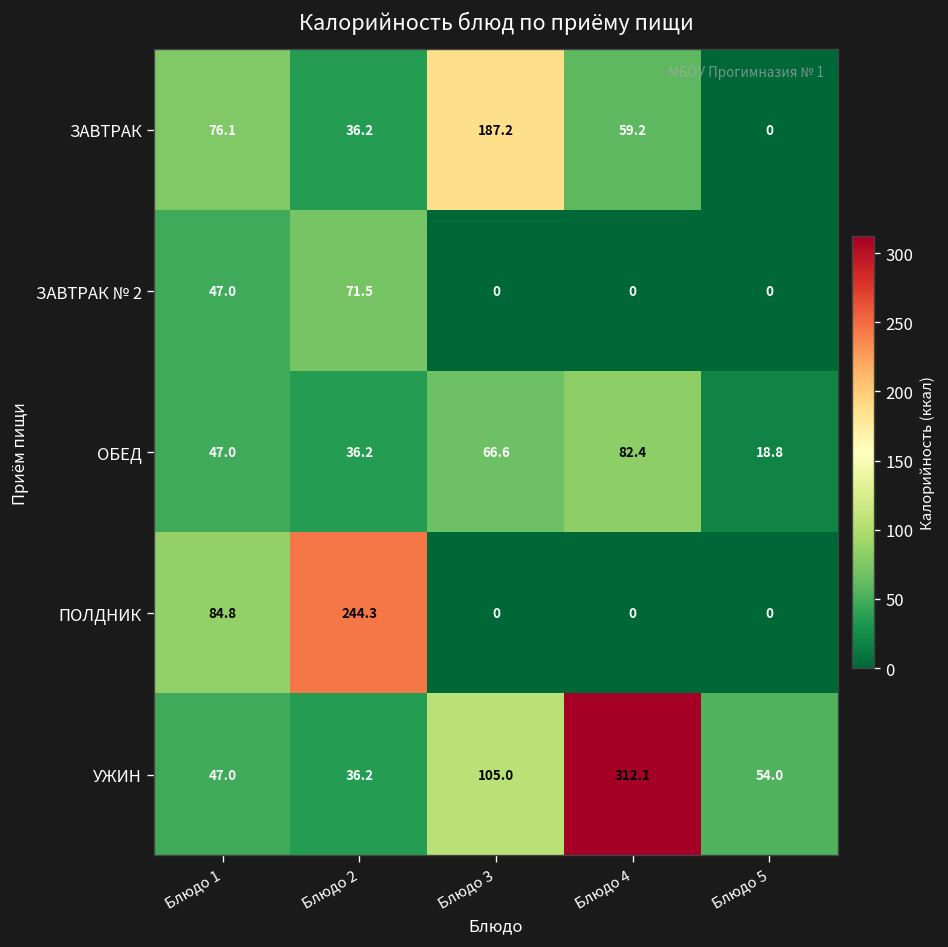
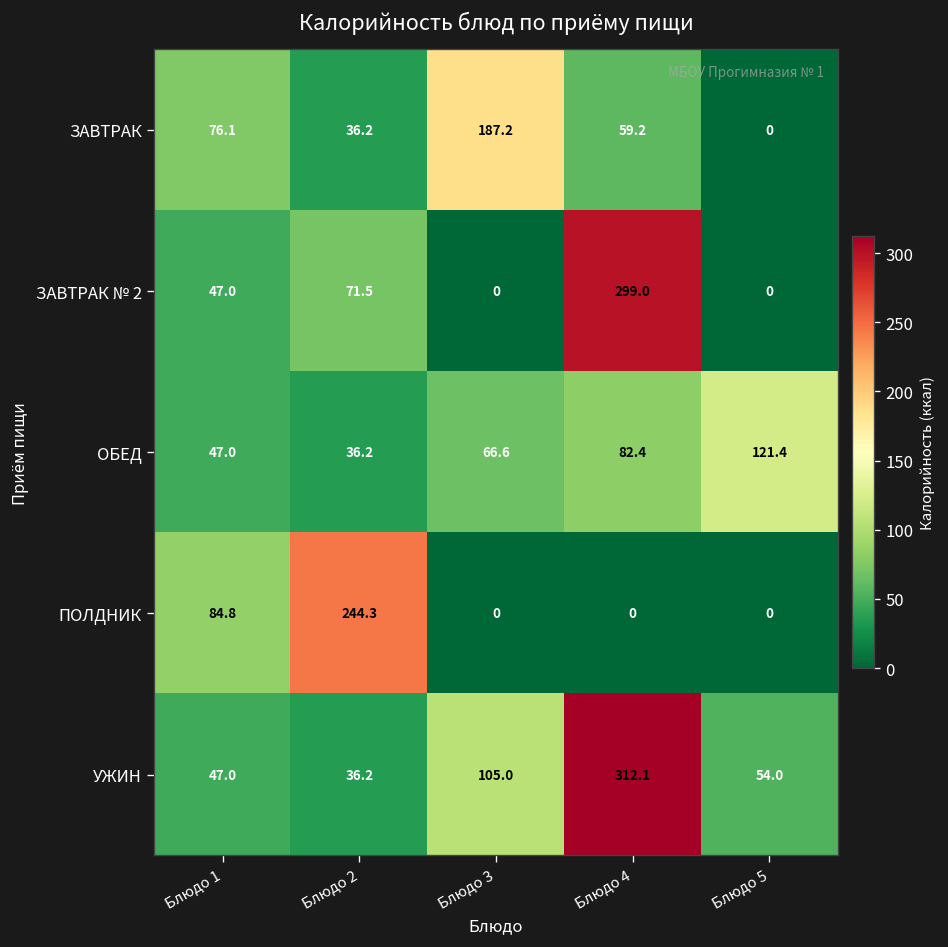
  {
    "ЗАВТРАК": {
      "Блюдо 1": 76.1,
      "Блюдо 2": 36.2,
      "Блюдо 3": 187.2,
      "Блюдо 4": 59.2
    },
    "ЗАВТРАК № 2": {
      "Блюдо 1": 47.0,
      "Блюдо 2": 71.5,
      "Блюдо 3": 0,
-     "Блюдо 4": 0,
+     "Блюдо 4": 299.0,
      "Блюдо 5": 0
    },
    "ОБЕД": {
      "Блюдо 1": 47.0,
      "Блюдо 2": 36.2,
      "Блюдо 3": 66.6,
      "Блюдо 4": 82.4,
-     "Блюдо 5": 18.8
+     "Блюдо 5": 121.4
    },
    "ПОЛДНИК": {
      "Блюдо 1": 84.8,
      "Блюдо 2": 244.3,
      "Блюдо 3": 0,
      "Блюдо 4": 0,
      "Блюдо 5": 0
    },
    "УЖИН": {
      "Блюдо 1": 47.0,
      "Блюдо 2": 36.2,
      "Блюдо 3": 105.0,
      "Блюдо 4": 312.1,
      "Блюдо 5": 54.0
    }
  }
